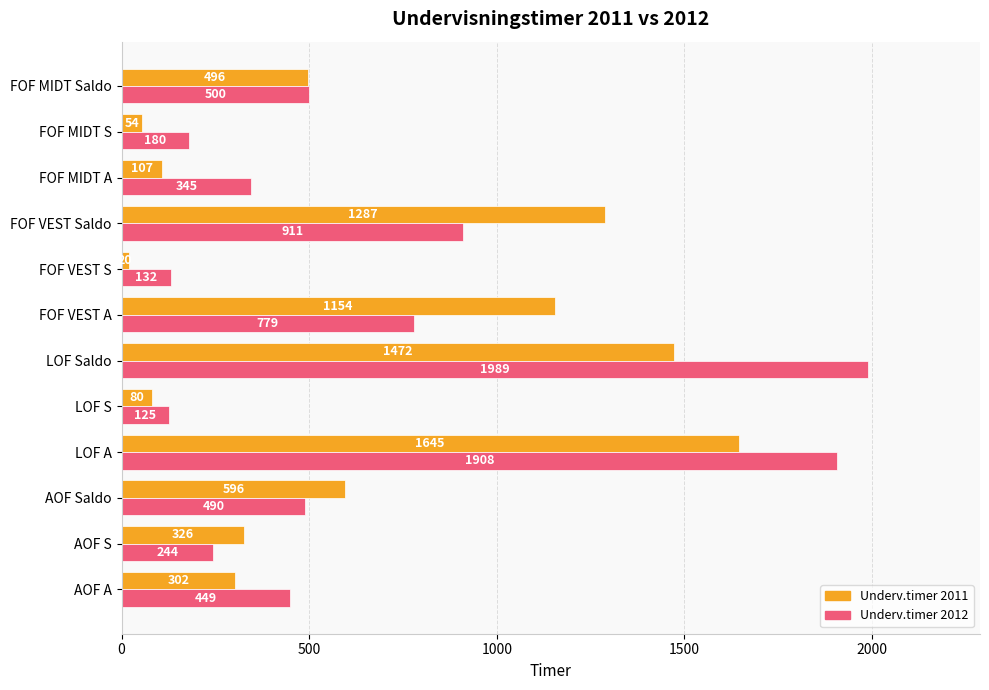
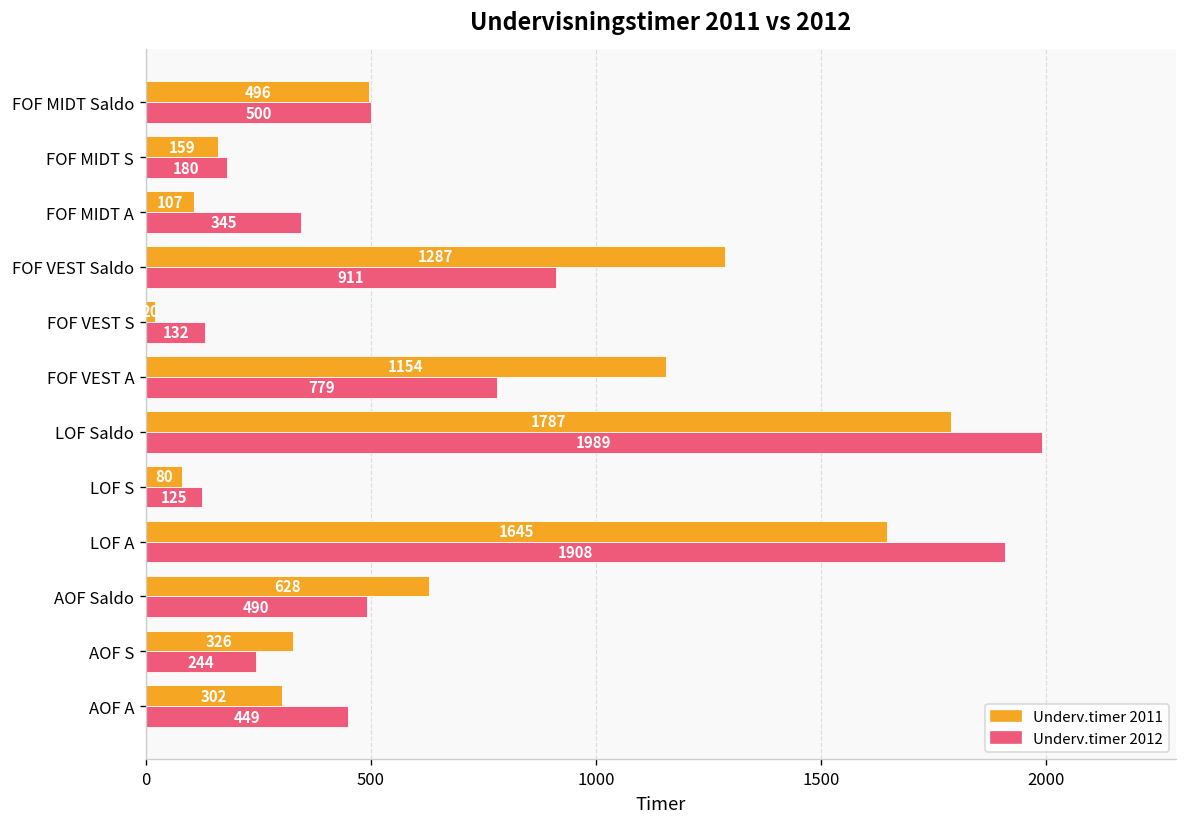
  {
    "Underv.timer 2011": {
      "FOF MIDT Saldo": 496,
-     "FOF MIDT S": 54,
+     "FOF MIDT S": 159,
      "FOF MIDT A": 107,
      "FOF VEST Saldo": 1287,
      "FOF VEST A": 1154,
-     "LOF Saldo": 1472,
+     "LOF Saldo": 1787,
      "LOF S": 80,
      "LOF A": 1645,
-     "AOF Saldo": 596,
+     "AOF Saldo": 628,
      "AOF S": 326,
      "AOF A": 302
    },
    "Underv.timer 2012": {
      "FOF MIDT Saldo": 500,
      "FOF MIDT S": 180,
      "FOF MIDT A": 345,
      "FOF VEST Saldo": 911,
      "FOF VEST S": 132,
      "FOF VEST A": 779,
      "LOF Saldo": 1989,
      "LOF S": 125,
      "LOF A": 1908,
      "AOF Saldo": 490,
      "AOF S": 244,
      "AOF A": 449
    }
  }
